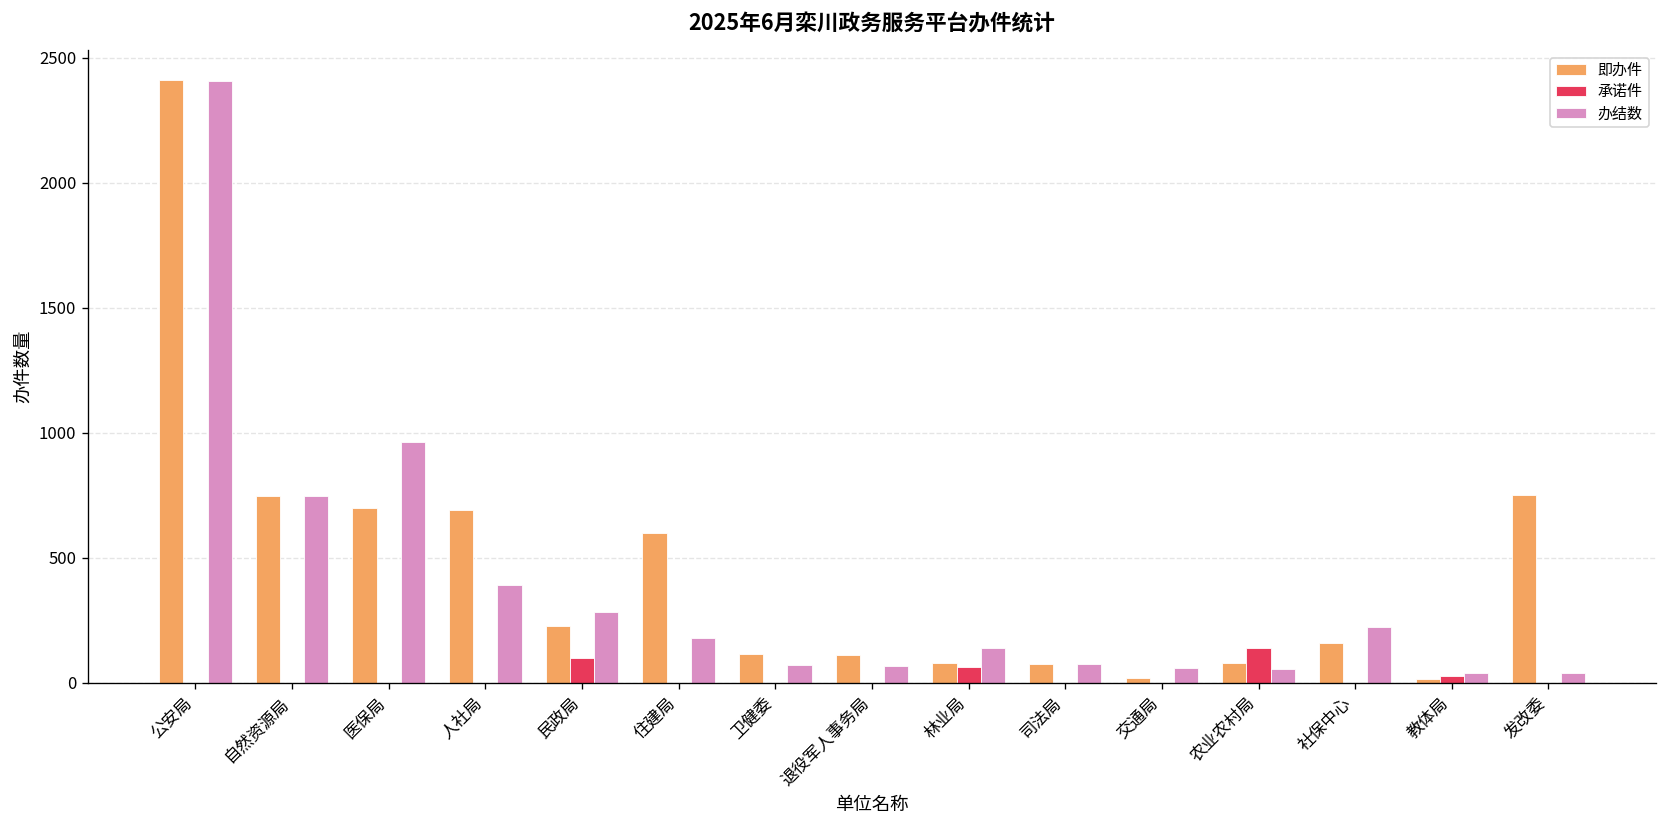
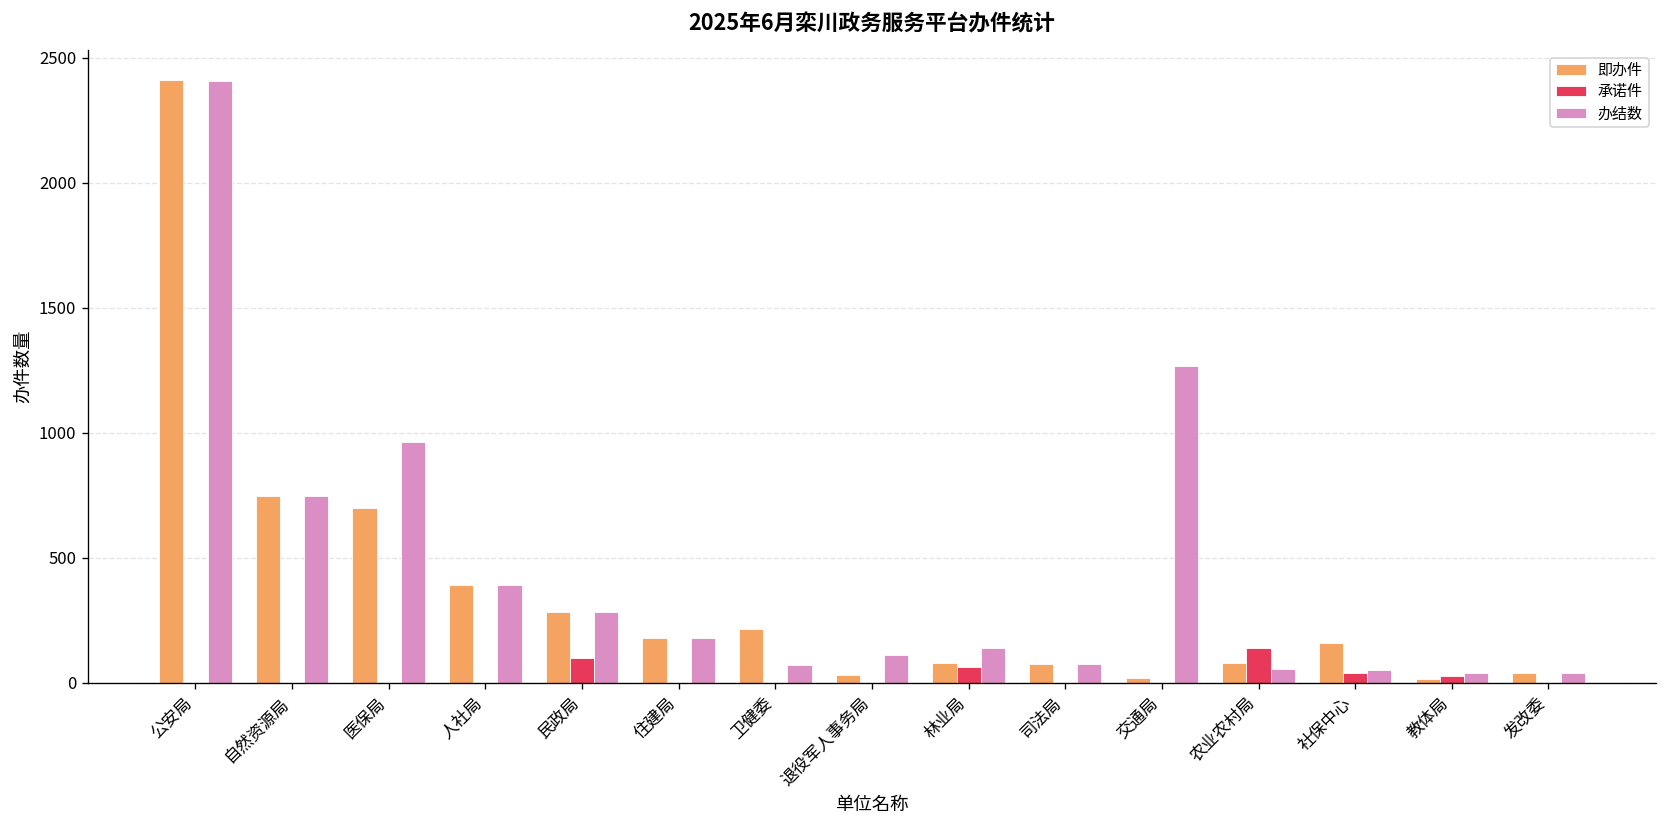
  {
    "即办件": {
      "公安局": 2410,
      "自然资源局": 750,
      "医保局": 700,
-     "人社局": 690,
-     "民政局": 230,
-     "住建局": 600,
-     "卫健委": 120,
-     "退役军人事务局": 110,
+     "人社局": 390,
+     "民政局": 280,
+     "住建局": 180,
+     "卫健委": 210,
+     "退役军人事务局": 30,
      "林业局": 80,
      "司法局": 80,
      "交通局": 20,
      "农业农村局": 80,
      "社保中心": 160,
      "教体局": 20,
-     "发改委": 750
+     "发改委": 40
    },
    "承诺件": {
      "公安局": 0,
      "自然资源局": 0,
      "医保局": 0,
      "人社局": 0,
      "民政局": 100,
      "住建局": 0,
      "卫健委": 0,
      "退役军人事务局": 0,
      "林业局": 70,
      "司法局": 0,
      "交通局": 0,
      "农业农村局": 140,
-     "社保中心": 0,
+     "社保中心": 40,
      "教体局": 30,
      "发改委": 0
    },
    "办结数": {
      "公安局": 2410,
      "自然资源局": 750,
      "医保局": 960,
      "人社局": 390,
      "民政局": 290,
      "住建局": 180,
      "卫健委": 70,
-     "退役军人事务局": 70,
+     "退役军人事务局": 110,
      "林业局": 140,
      "司法局": 80,
-     "交通局": 60,
+     "交通局": 1270,
      "农业农村局": 60,
-     "社保中心": 220,
+     "社保中心": 50,
      "教体局": 40,
      "发改委": 40
    }
  }
